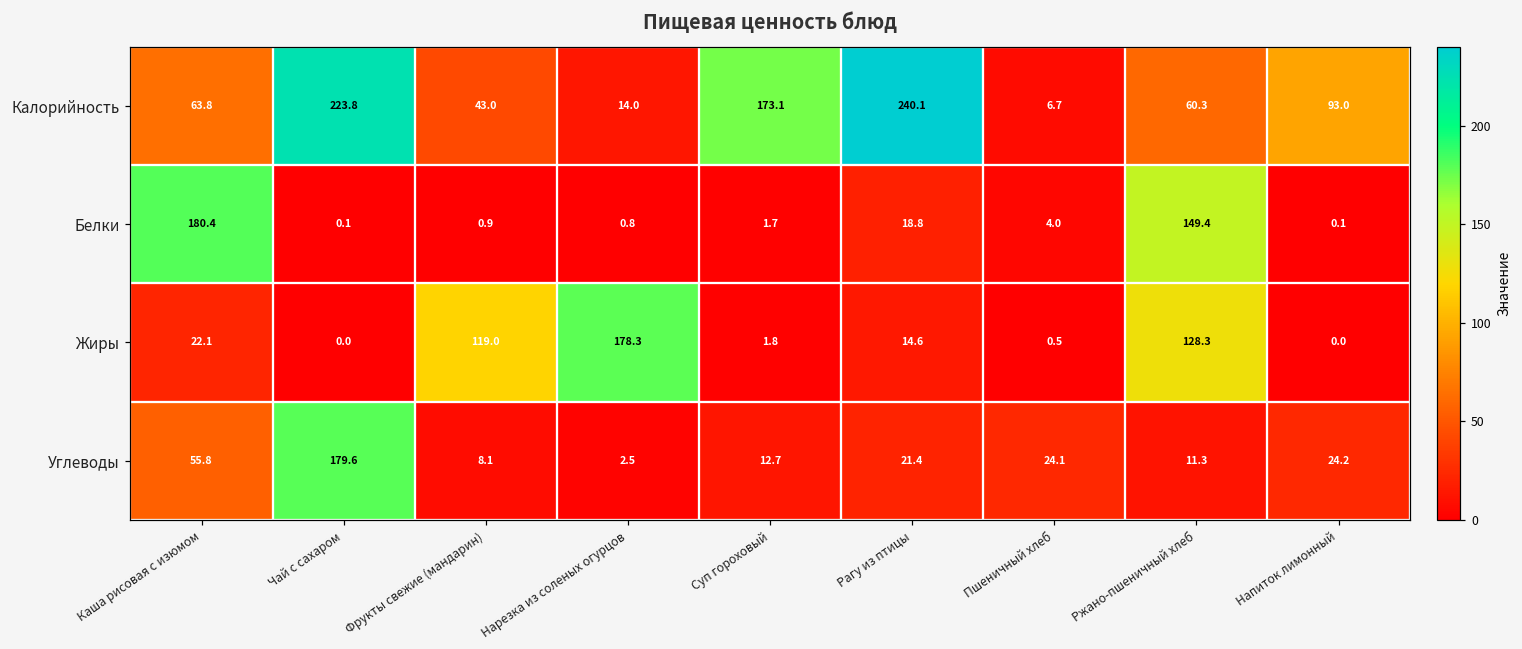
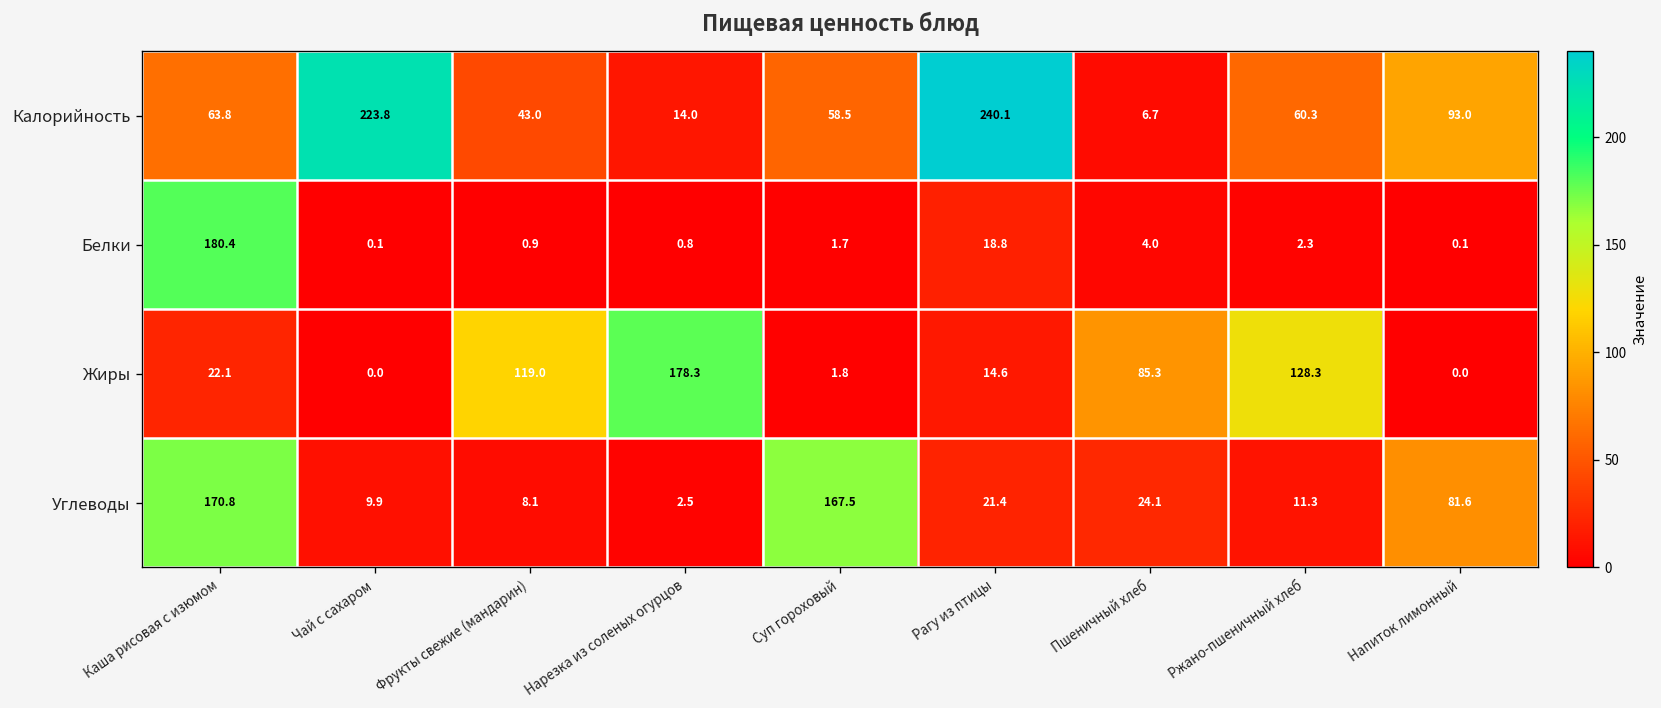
  {
    "Калорийность": {
      "Каша рисовая с изюмом": 63.8,
      "Чай с сахаром": 223.8,
      "Фрукты свежие (мандарин)": 43.0,
      "Нарезка из соленых огурцов": 14.0,
-     "Суп гороховый": 173.1,
+     "Суп гороховый": 58.5,
      "Рагу из птицы": 240.1,
      "Пшеничный хлеб": 6.7,
      "Ржано-пшеничный хлеб": 60.3,
      "Напиток лимонный": 93.0
    },
    "Белки": {
      "Каша рисовая с изюмом": 180.4,
      "Чай с сахаром": 0.1,
      "Фрукты свежие (мандарин)": 0.9,
      "Нарезка из соленых огурцов": 0.8,
      "Суп гороховый": 1.7,
      "Рагу из птицы": 18.8,
      "Пшеничный хлеб": 4.0,
-     "Ржано-пшеничный хлеб": 149.4,
+     "Ржано-пшеничный хлеб": 2.3,
      "Напиток лимонный": 0.1
    },
    "Жиры": {
      "Каша рисовая с изюмом": 22.1,
      "Чай с сахаром": 0.0,
      "Фрукты свежие (мандарин)": 119.0,
      "Нарезка из соленых огурцов": 178.3,
      "Суп гороховый": 1.8,
      "Рагу из птицы": 14.6,
-     "Пшеничный хлеб": 0.5,
+     "Пшеничный хлеб": 85.3,
      "Ржано-пшеничный хлеб": 128.3,
      "Напиток лимонный": 0.0
    },
    "Углеводы": {
-     "Каша рисовая с изюмом": 55.8,
-     "Чай с сахаром": 179.6,
+     "Каша рисовая с изюмом": 170.8,
+     "Чай с сахаром": 9.9,
      "Фрукты свежие (мандарин)": 8.1,
      "Нарезка из соленых огурцов": 2.5,
-     "Суп гороховый": 12.7,
+     "Суп гороховый": 167.5,
      "Рагу из птицы": 21.4,
      "Пшеничный хлеб": 24.1,
      "Ржано-пшеничный хлеб": 11.3,
-     "Напиток лимонный": 24.2
+     "Напиток лимонный": 81.6
    }
  }
